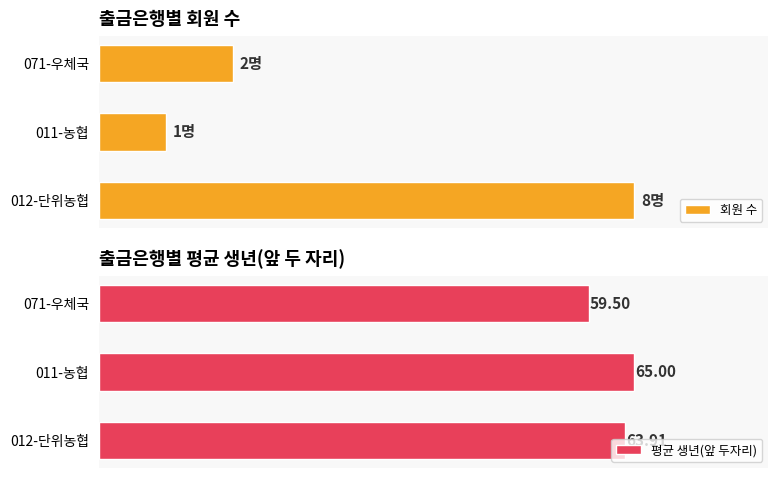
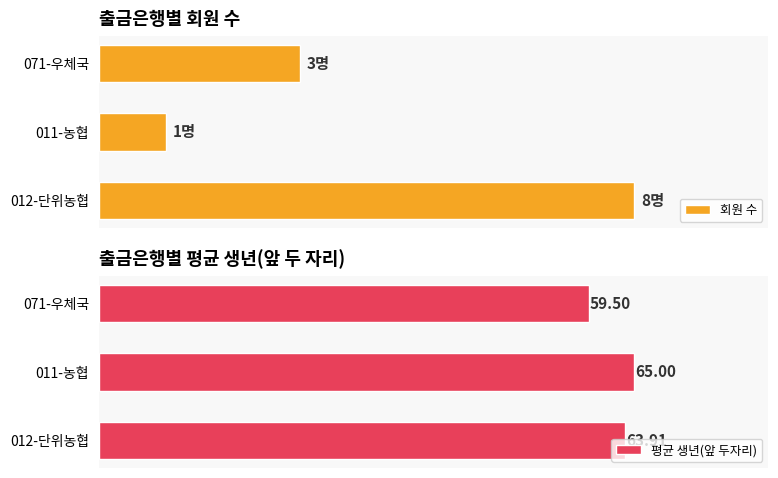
  {
    "출금은행별 회원 수": {
-     "071-우체국": "2명",
+     "071-우체국": "3명",
      "011-농협": "1명",
      "012-단위농협": "8명"
    },
    "출금은행별 평균 생년(앞 두 자리)": {
      "071-우체국": "59.50",
      "011-농협": "65.00"
    }
  }
